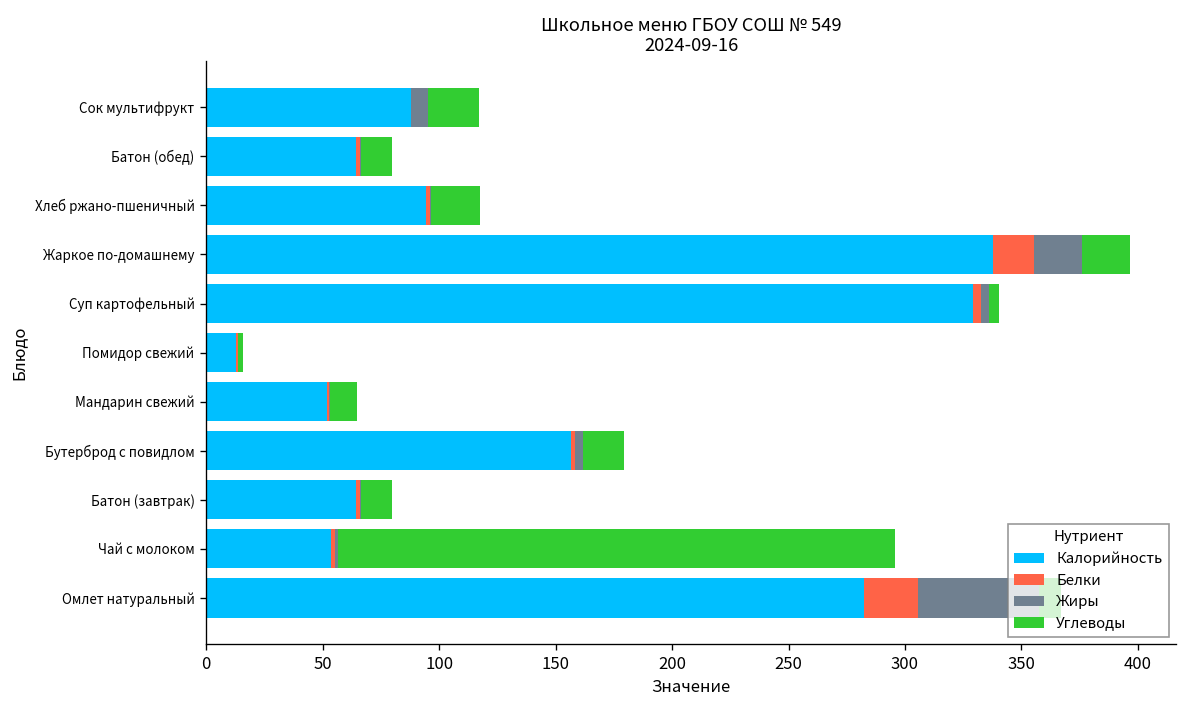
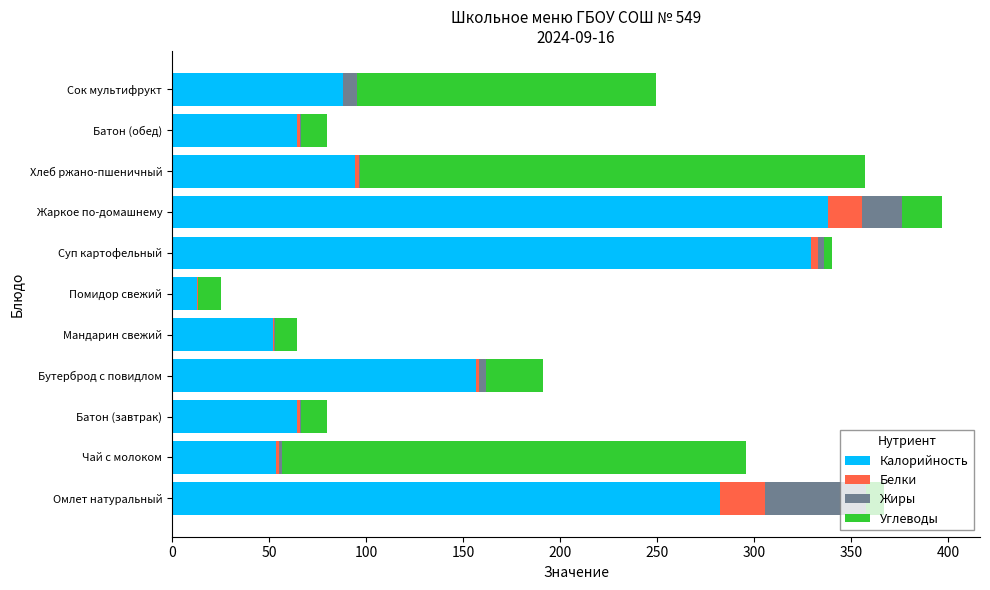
  {
    "Калорийность": {
      "Сок мультифрукт": 88,
      "Батон (обед)": 64,
      "Хлеб ржано-пшеничный": 94,
      "Жаркое по-домашнему": 338,
      "Суп картофельный": 329,
      "Помидор свежий": 13,
      "Мандарин свежий": 52,
      "Бутерброд с повидлом": 157,
      "Батон (завтрак)": 64,
      "Чай с молоком": 54,
      "Омлет натуральный": 282
    },
    "Белки": {
      "Сок мультифрукт": 0,
      "Батон (обед)": 2,
      "Хлеб ржано-пшеничный": 2,
      "Жаркое по-домашнему": 17,
      "Суп картофельный": 4,
      "Бутерброд с повидлом": 2,
      "Батон (завтрак)": 2,
      "Чай с молоком": 2,
      "Омлет натуральный": 23
    },
    "Жиры": {
      "Сок мультифрукт": 7,
      "Жаркое по-домашнему": 21,
      "Суп картофельный": 3,
      "Бутерброд с повидлом": 4,
      "Чай с молоком": 1
    },
    "Углеводы": {
-     "Сок мультифрукт": 22,
+     "Сок мультифрукт": 154,
      "Батон (обед)": 13,
-     "Хлеб ржано-пшеничный": 21,
+     "Хлеб ржано-пшеничный": 261,
      "Жаркое по-домашнему": 21,
      "Суп картофельный": 4,
-     "Помидор свежий": 2,
+     "Помидор свежий": 12,
      "Мандарин свежий": 12,
-     "Бутерброд с повидлом": 17,
+     "Бутерброд с повидлом": 29,
      "Батон (завтрак)": 13,
      "Чай с молоком": 239
    }
  }
